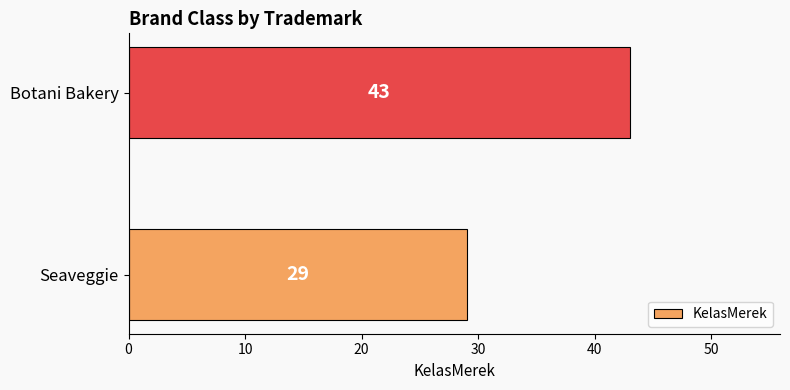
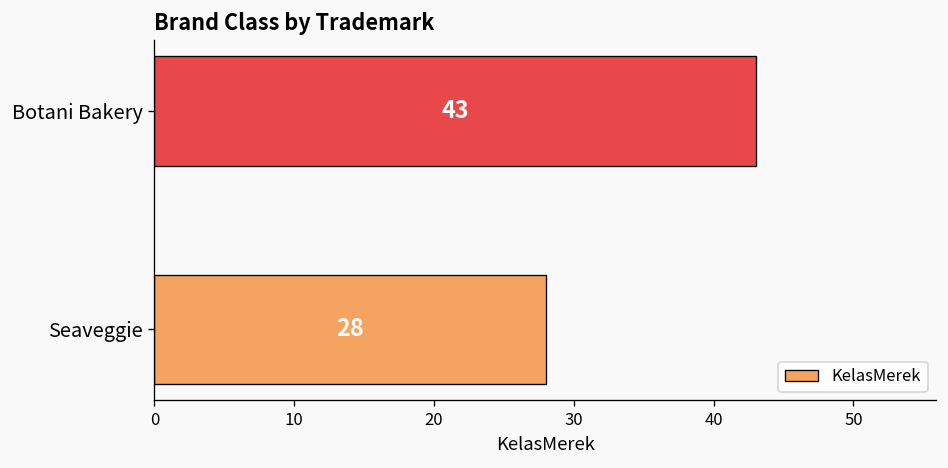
  {
    "Botani Bakery": 43,
-   "Seaveggie": 29
+   "Seaveggie": 28
  }
